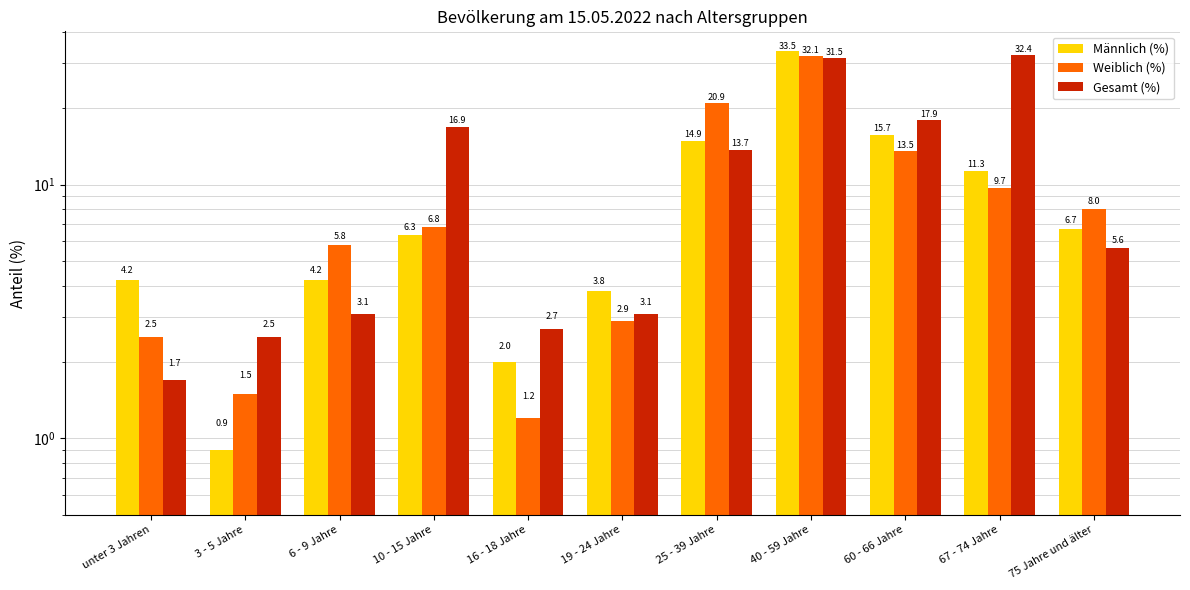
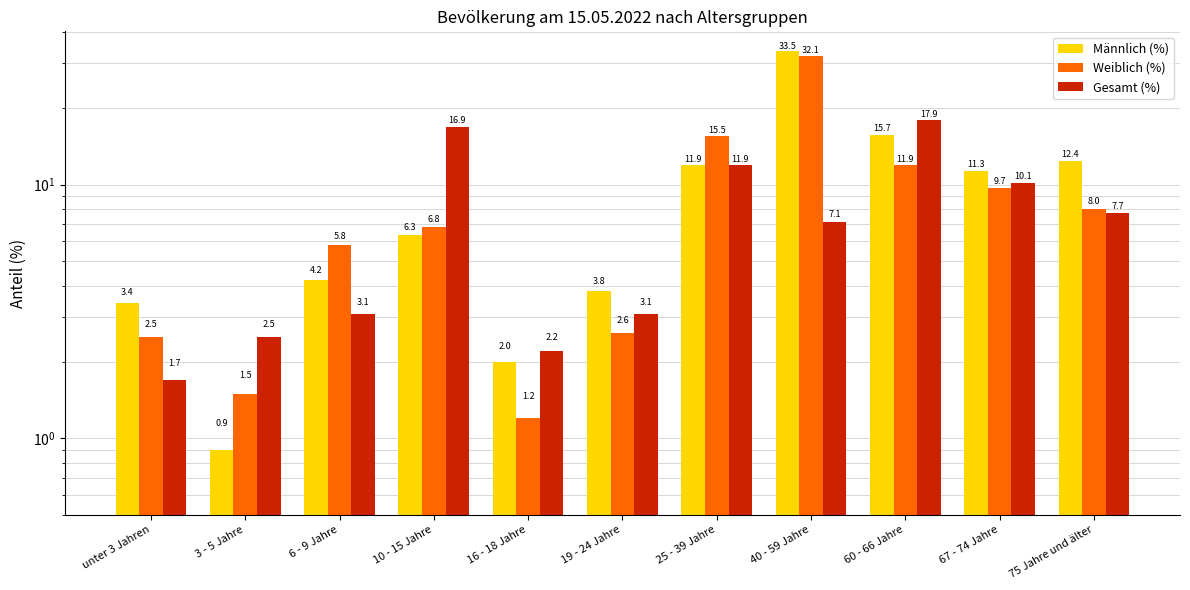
  {
    "Männlich (%)": {
-     "unter 3 Jahren": 4.2,
+     "unter 3 Jahren": 3.4,
      "3 - 5 Jahre": 0.9,
      "6 - 9 Jahre": 4.2,
      "10 - 15 Jahre": 6.3,
      "16 - 18 Jahre": 2.0,
      "19 - 24 Jahre": 3.8,
-     "25 - 39 Jahre": 14.9,
+     "25 - 39 Jahre": 11.9,
      "40 - 59 Jahre": 33.5,
      "60 - 66 Jahre": 15.7,
      "67 - 74 Jahre": 11.3,
-     "75 Jahre und älter": 6.7
+     "75 Jahre und älter": 12.4
    },
    "Weiblich (%)": {
      "unter 3 Jahren": 2.5,
      "3 - 5 Jahre": 1.5,
      "6 - 9 Jahre": 5.8,
      "10 - 15 Jahre": 6.8,
      "16 - 18 Jahre": 1.2,
-     "19 - 24 Jahre": 2.9,
-     "25 - 39 Jahre": 20.9,
+     "19 - 24 Jahre": 2.6,
+     "25 - 39 Jahre": 15.5,
      "40 - 59 Jahre": 32.1,
-     "60 - 66 Jahre": 13.5,
+     "60 - 66 Jahre": 11.9,
      "67 - 74 Jahre": 9.7,
      "75 Jahre und älter": 8.0
    },
    "Gesamt (%)": {
      "unter 3 Jahren": 1.7,
      "3 - 5 Jahre": 2.5,
      "6 - 9 Jahre": 3.1,
      "10 - 15 Jahre": 16.9,
-     "16 - 18 Jahre": 2.7,
+     "16 - 18 Jahre": 2.2,
      "19 - 24 Jahre": 3.1,
-     "25 - 39 Jahre": 13.7,
-     "40 - 59 Jahre": 31.5,
+     "25 - 39 Jahre": 11.9,
+     "40 - 59 Jahre": 7.1,
      "60 - 66 Jahre": 17.9,
-     "67 - 74 Jahre": 32.4,
-     "75 Jahre und älter": 5.6
+     "67 - 74 Jahre": 10.1,
+     "75 Jahre und älter": 7.7
    }
  }
